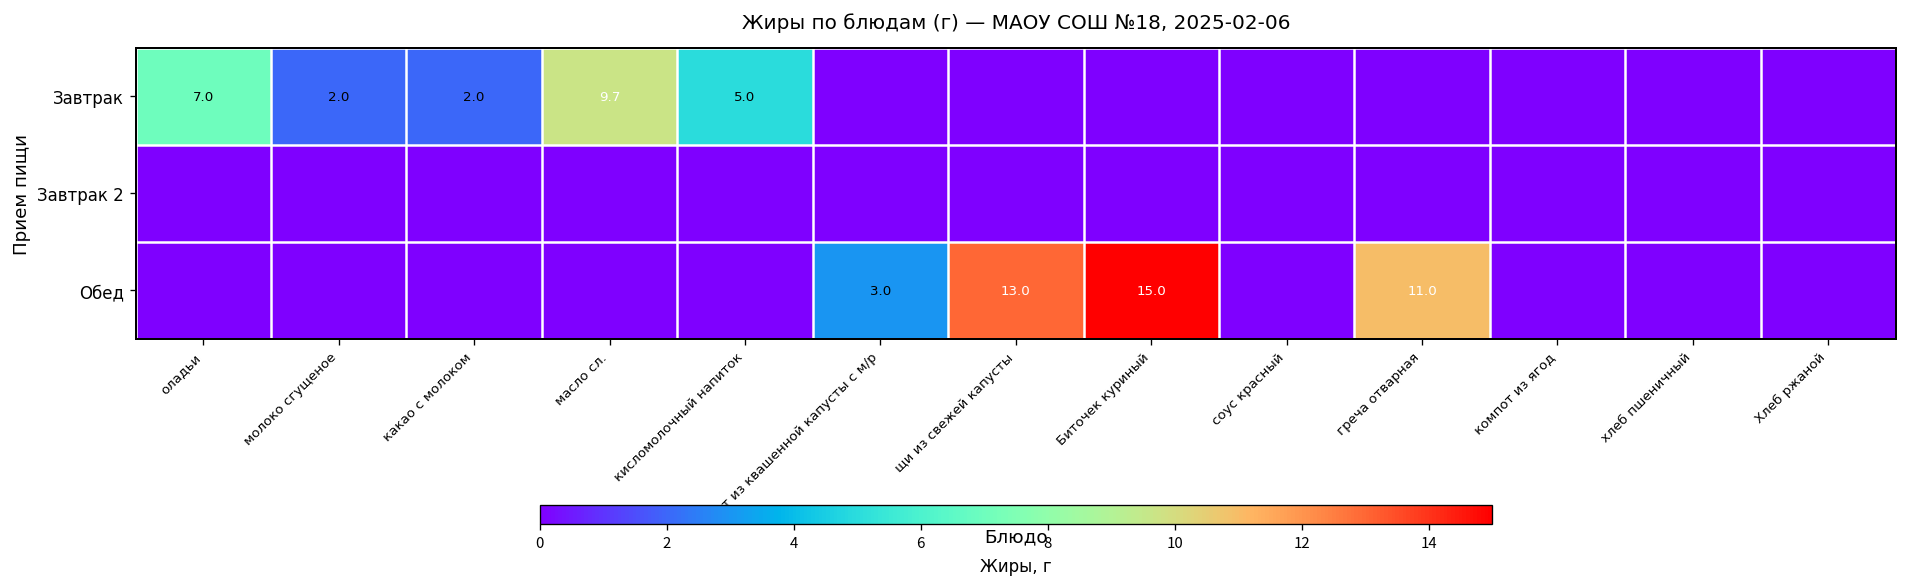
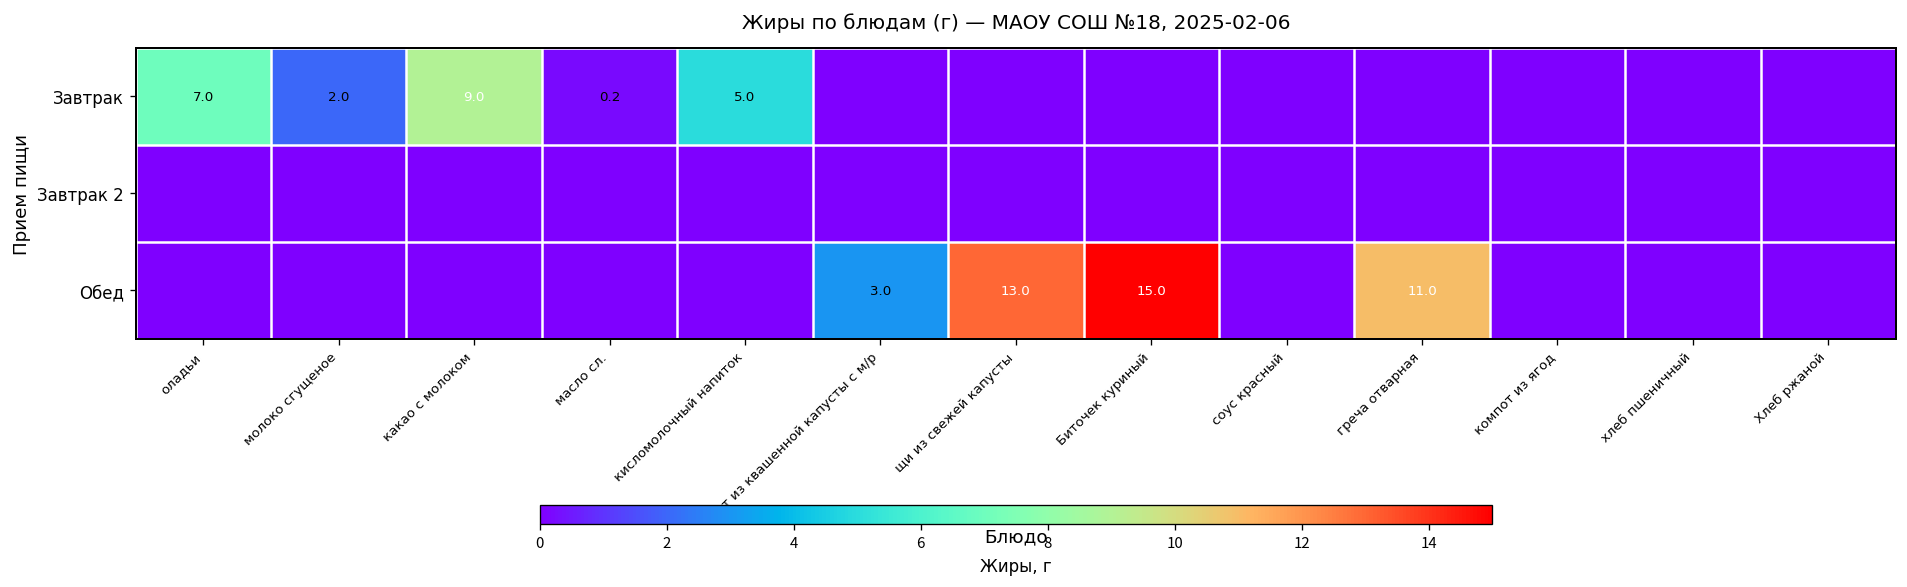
  {
    "Завтрак": {
      "оладьи": 7.0,
      "молоко сгущеное": 2.0,
-     "какао с молоком": 2.0,
-     "масло сл.": 9.7,
+     "какао с молоком": 9.0,
+     "масло сл.": 0.2,
      "кисломолочный напиток": 5.0
    },
    "Обед": {
      "С-т из квашенной капусты с м/р": 3.0,
      "щи из свежей капусты": 13.0,
      "Биточек куриный": 15.0,
      "греча отварная": 11.0
    }
  }
